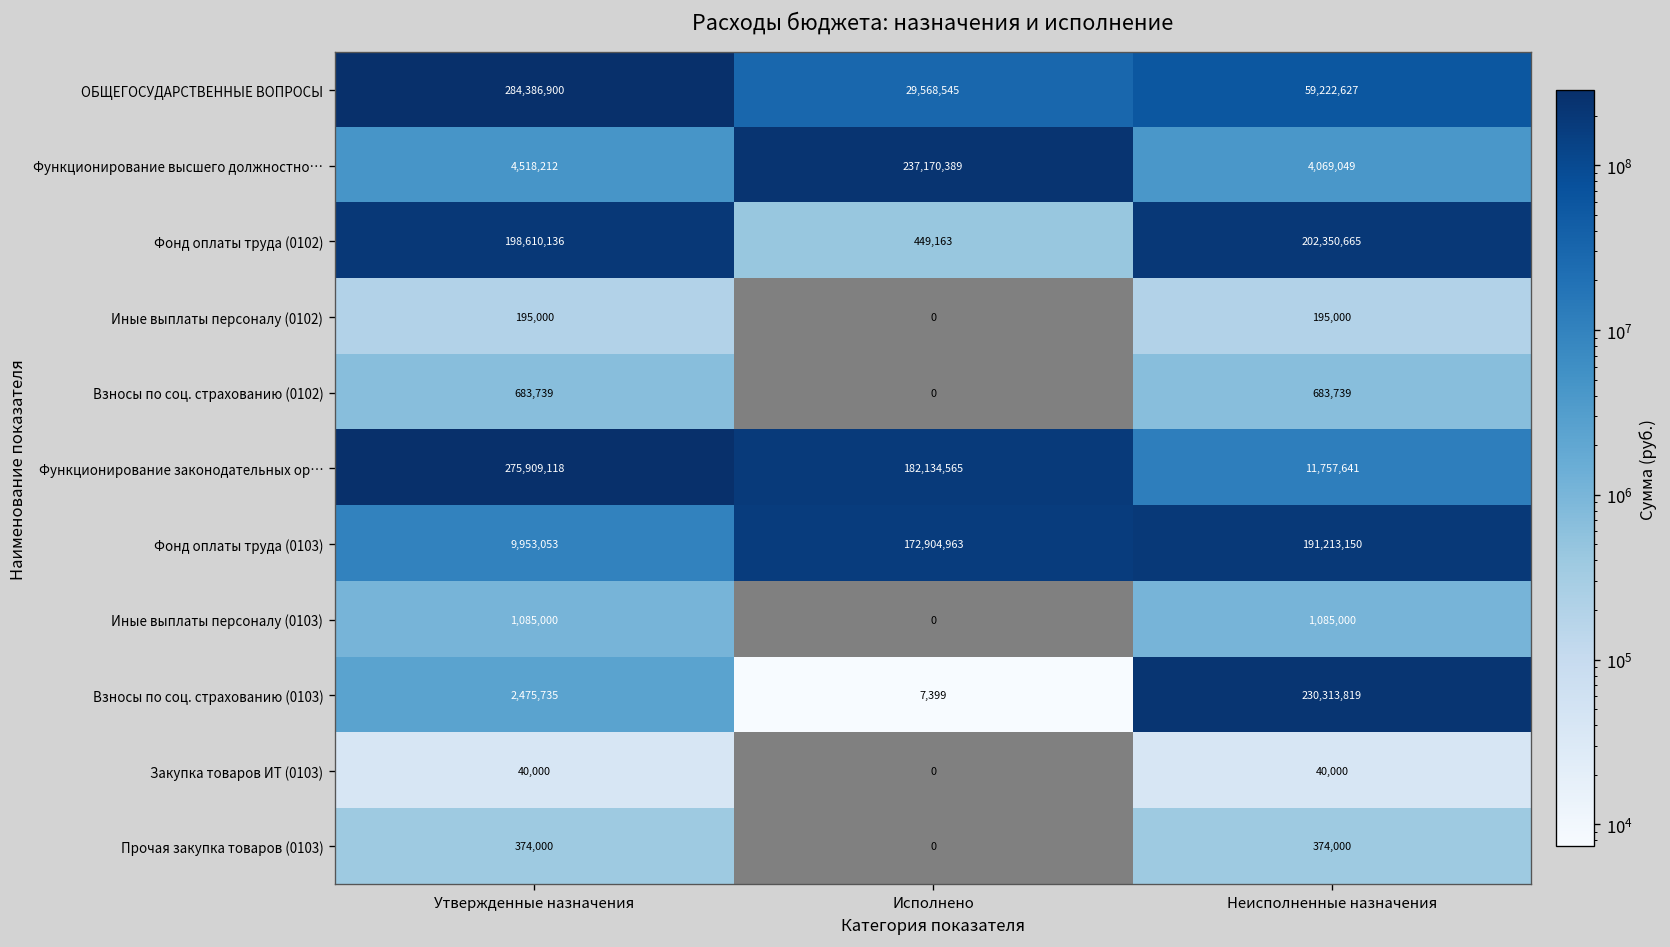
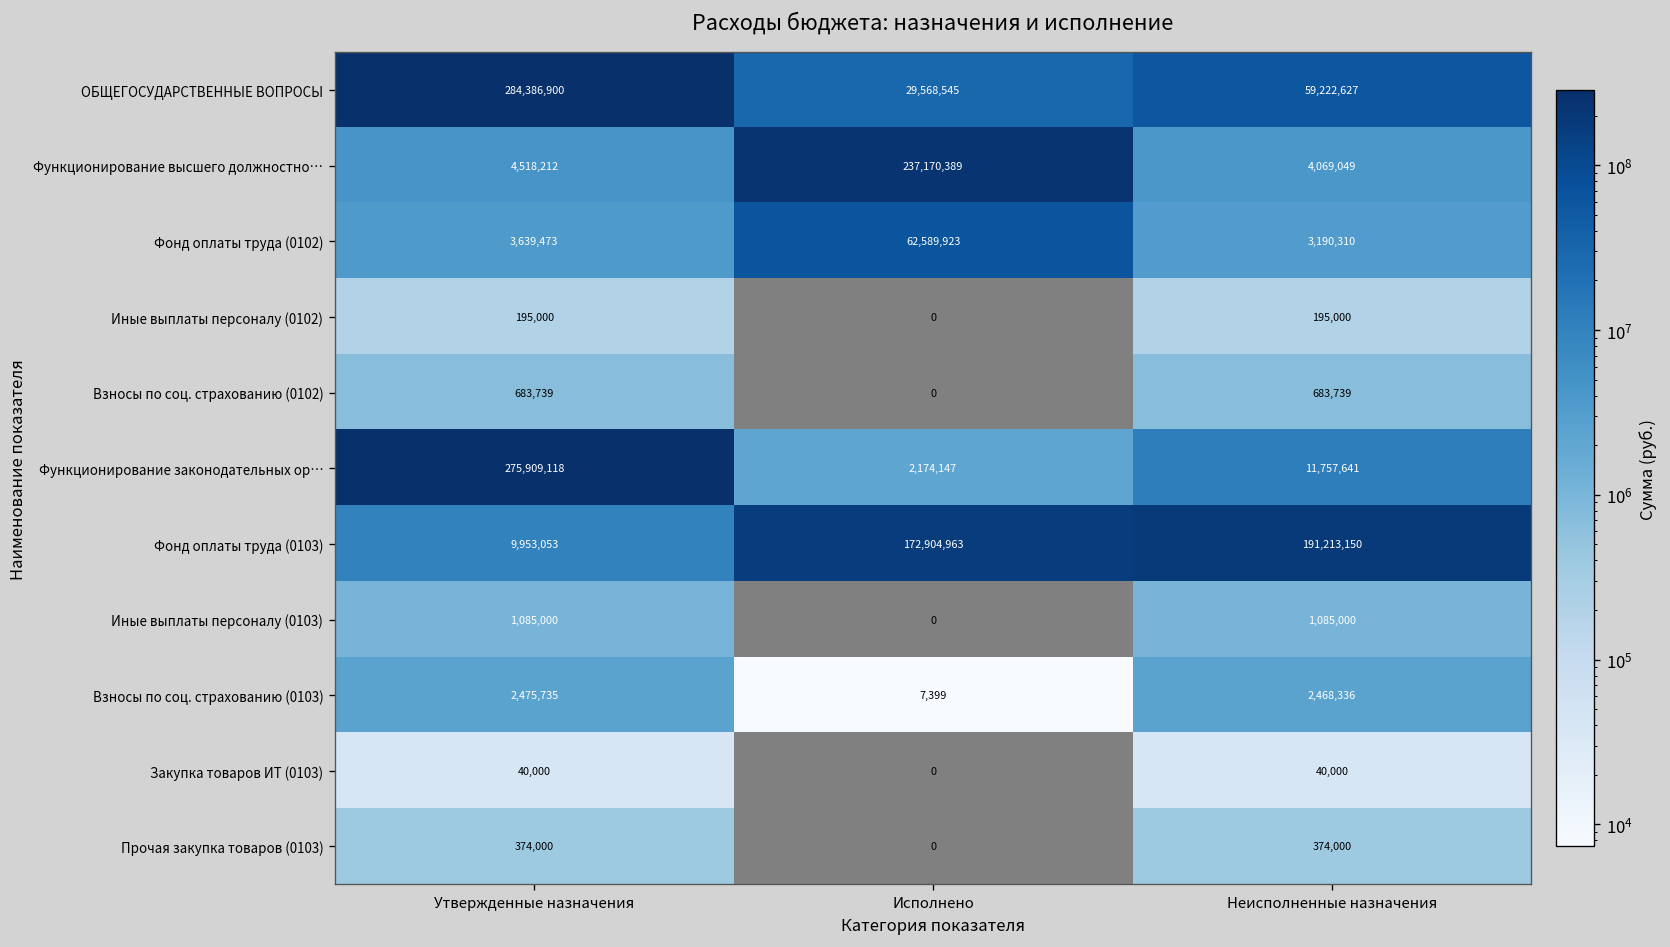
  {
    "ОБЩЕГОСУДАРСТВЕННЫЕ ВОПРОСЫ": {
      "Утвержденные назначения": "284,386,900",
      "Исполнено": "29,568,545",
      "Неисполненные назначения": "59,222,627"
    },
    "Функционирование высшего должностно…": {
      "Утвержденные назначения": "4,518,212",
      "Исполнено": "237,170,389",
      "Неисполненные назначения": "4,069,049"
    },
    "Фонд оплаты труда (0102)": {
-     "Утвержденные назначения": "198,610,136",
-     "Исполнено": "449,163",
-     "Неисполненные назначения": "202,350,665"
+     "Утвержденные назначения": "3,639,473",
+     "Исполнено": "62,589,923",
+     "Неисполненные назначения": "3,190,310"
    },
    "Иные выплаты персоналу (0102)": {
      "Утвержденные назначения": "195,000",
      "Неисполненные назначения": "195,000"
    },
    "Взносы по соц. страхованию (0102)": {
      "Утвержденные назначения": "683,739",
      "Неисполненные назначения": "683,739"
    },
    "Функционирование законодательных ор…": {
      "Утвержденные назначения": "275,909,118",
-     "Исполнено": "182,134,565",
+     "Исполнено": "2,174,147",
      "Неисполненные назначения": "11,757,641"
    },
    "Фонд оплаты труда (0103)": {
      "Утвержденные назначения": "9,953,053",
      "Исполнено": "172,904,963",
      "Неисполненные назначения": "191,213,150"
    },
    "Иные выплаты персоналу (0103)": {
      "Утвержденные назначения": "1,085,000",
      "Неисполненные назначения": "1,085,000"
    },
    "Взносы по соц. страхованию (0103)": {
      "Утвержденные назначения": "2,475,735",
      "Исполнено": "7,399",
-     "Неисполненные назначения": "230,313,819"
+     "Неисполненные назначения": "2,468,336"
    },
    "Закупка товаров ИТ (0103)": {
      "Утвержденные назначения": "40,000",
      "Неисполненные назначения": "40,000"
    },
    "Прочая закупка товаров (0103)": {
      "Утвержденные назначения": "374,000",
      "Неисполненные назначения": "374,000"
    }
  }
